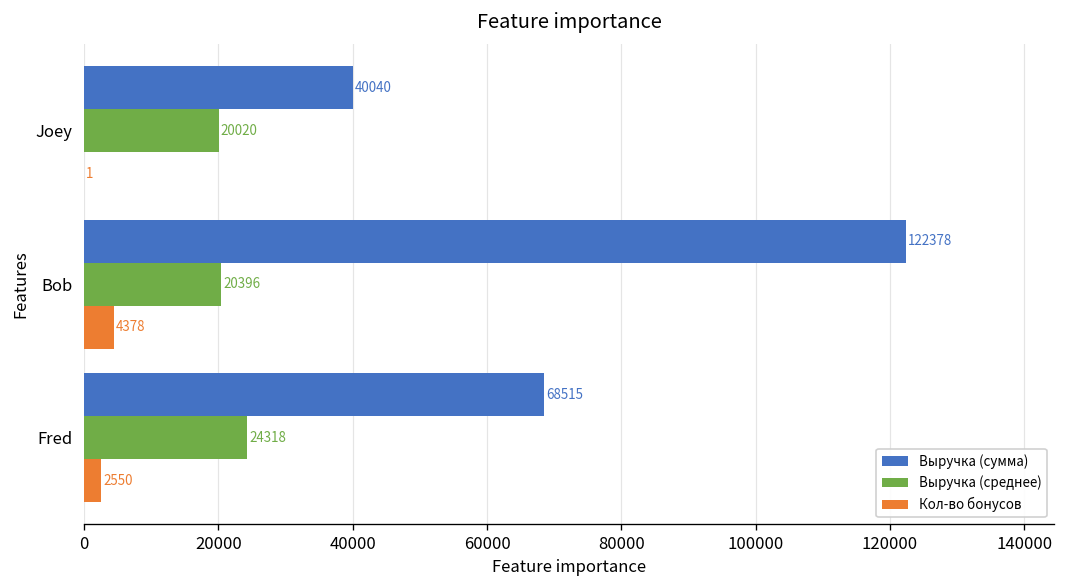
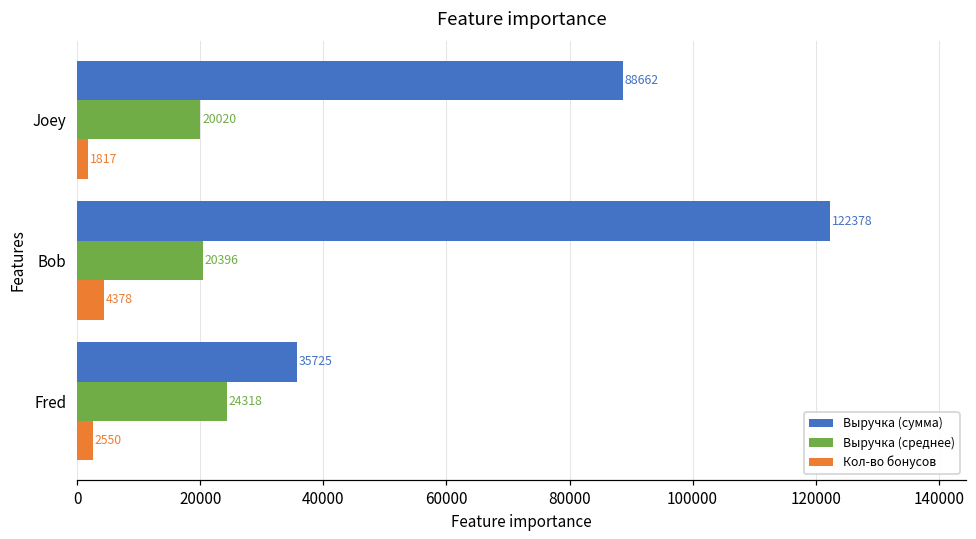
  {
    "Выручка (сумма)": {
-     "Joey": 40040,
+     "Joey": 88662,
      "Bob": 122378,
-     "Fred": 68515
+     "Fred": 35725
    },
    "Выручка (среднее)": {
      "Joey": 20020,
      "Bob": 20396,
      "Fred": 24318
    },
    "Кол-во бонусов": {
-     "Joey": 1,
+     "Joey": 1817,
      "Bob": 4378,
      "Fred": 2550
    }
  }
